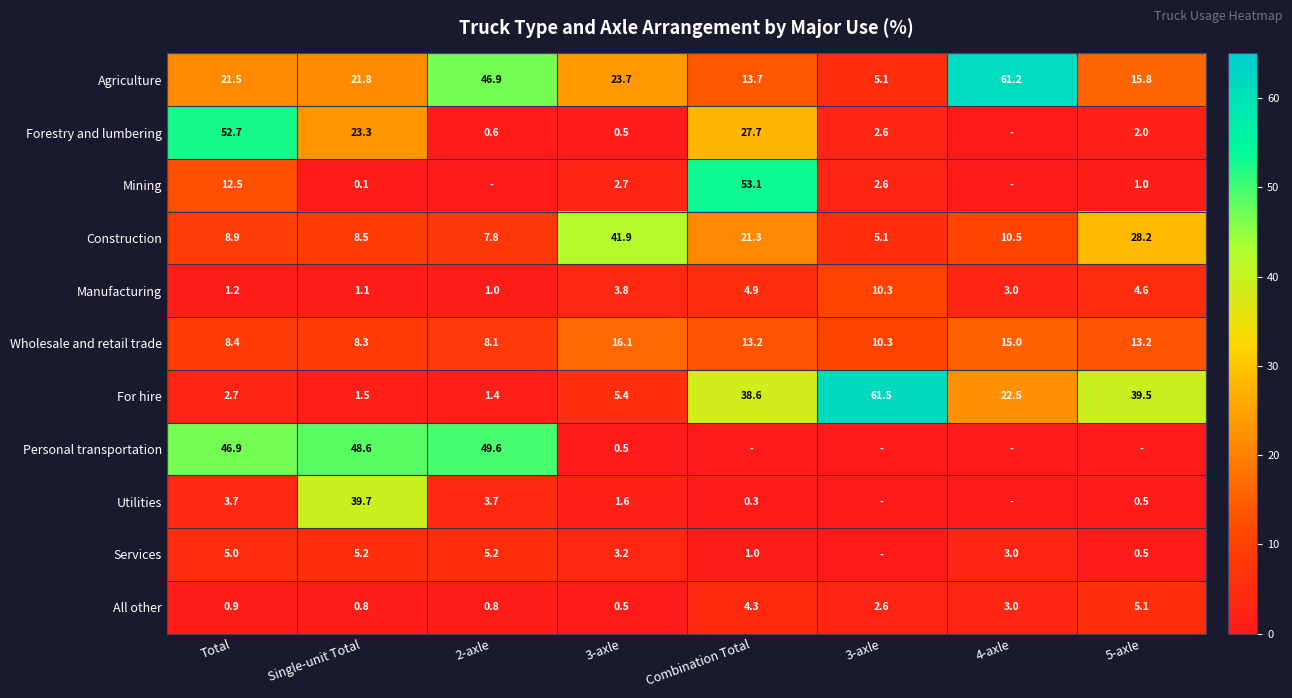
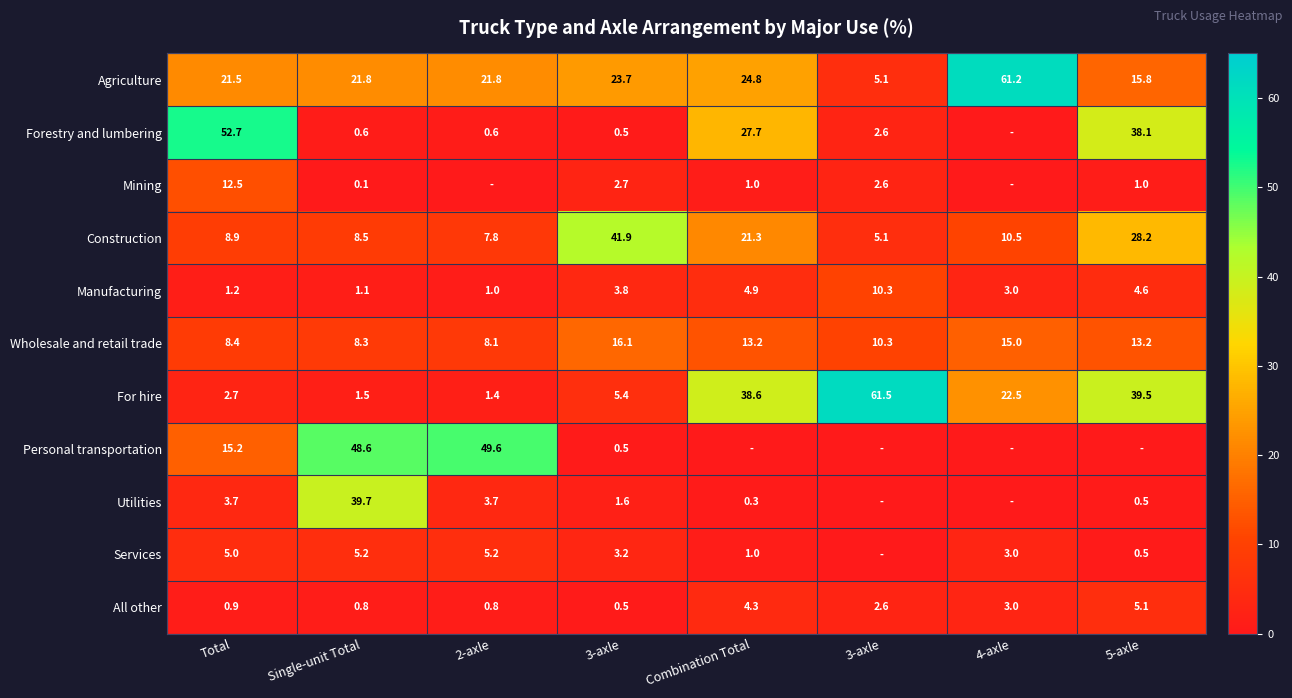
  {
    "Agriculture": {
      "Total": 21.5,
      "Single-unit Total": 21.8,
-     "2-axle": 46.9,
-     "Combination Total": 13.7,
+     "2-axle": 21.8,
+     "Combination Total": 24.8,
      "4-axle": 61.2,
      "5-axle": 15.8
    },
    "Forestry and lumbering": {
      "Total": 52.7,
-     "Single-unit Total": 23.3,
+     "Single-unit Total": 0.6,
      "2-axle": 0.6,
      "Combination Total": 27.7,
-     "5-axle": 2.0
+     "5-axle": 38.1
    },
    "Mining": {
      "Total": 12.5,
      "Single-unit Total": 0.1,
-     "Combination Total": 53.1,
+     "Combination Total": 1.0,
      "5-axle": 1.0
    },
    "Construction": {
      "Total": 8.9,
      "Single-unit Total": 8.5,
      "2-axle": 7.8,
      "Combination Total": 21.3,
      "4-axle": 10.5,
      "5-axle": 28.2
    },
    "Manufacturing": {
      "Total": 1.2,
      "Single-unit Total": 1.1,
      "2-axle": 1.0,
      "Combination Total": 4.9,
      "4-axle": 3.0,
      "5-axle": 4.6
    },
    "Wholesale and retail trade": {
      "Total": 8.4,
      "Single-unit Total": 8.3,
      "2-axle": 8.1,
      "Combination Total": 13.2,
      "4-axle": 15.0,
      "5-axle": 13.2
    },
    "For hire": {
      "Total": 2.7,
      "Single-unit Total": 1.5,
      "2-axle": 1.4,
      "Combination Total": 38.6,
      "4-axle": 22.5,
      "5-axle": 39.5
    },
    "Personal transportation": {
-     "Total": 46.9,
+     "Total": 15.2,
      "Single-unit Total": 48.6,
      "2-axle": 49.6
    },
    "Utilities": {
      "Total": 3.7,
      "Single-unit Total": 39.7,
      "2-axle": 3.7,
      "Combination Total": 0.3,
      "5-axle": 0.5
    },
    "Services": {
      "Total": 5.0,
      "Single-unit Total": 5.2,
      "2-axle": 5.2,
      "Combination Total": 1.0,
      "4-axle": 3.0,
      "5-axle": 0.5
    },
    "All other": {
      "Total": 0.9,
      "Single-unit Total": 0.8,
      "2-axle": 0.8,
      "Combination Total": 4.3,
      "4-axle": 3.0,
      "5-axle": 5.1
    }
  }
